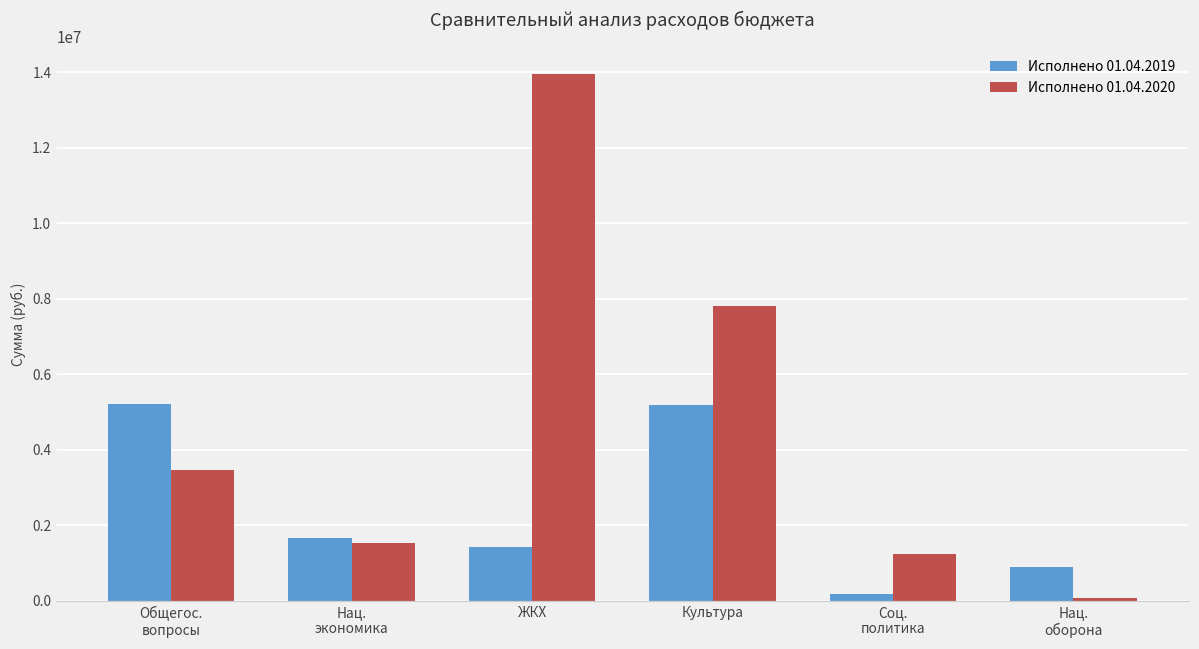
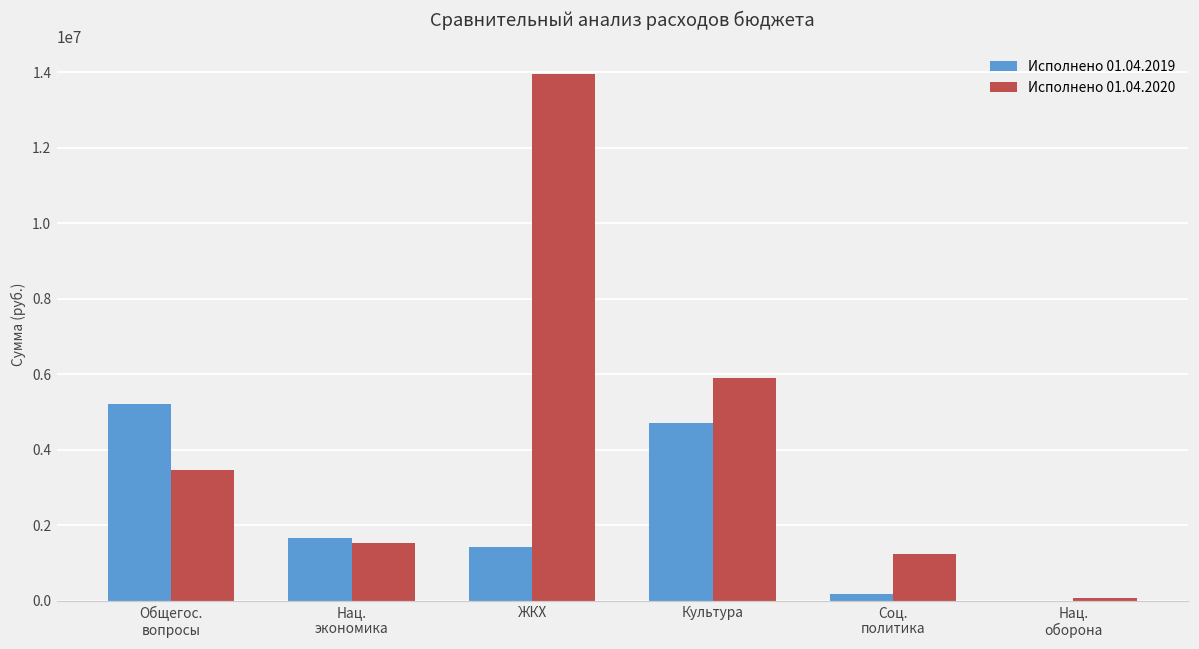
  {
    "Исполнено 01.04.2019": {
      "Общегос. вопросы": 5200000,
      "Нац. экономика": 1700000,
      "ЖКХ": 1400000,
-     "Культура": 5200000,
+     "Культура": 4700000,
      "Соц. политика": 200000,
-     "Нац. оборона": 900000
+     "Нац. оборона": 0
    },
    "Исполнено 01.04.2020": {
      "Общегос. вопросы": 3500000,
      "Нац. экономика": 1500000,
      "ЖКХ": 14000000,
-     "Культура": 7800000,
+     "Культура": 5900000,
      "Соц. политика": 1200000
    }
  }
